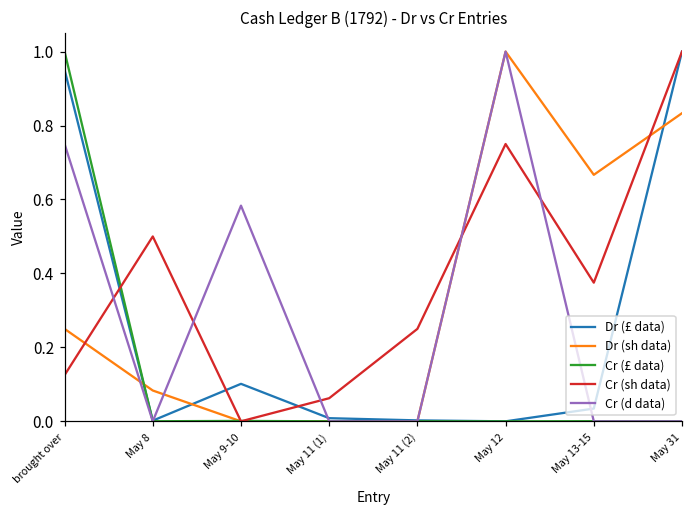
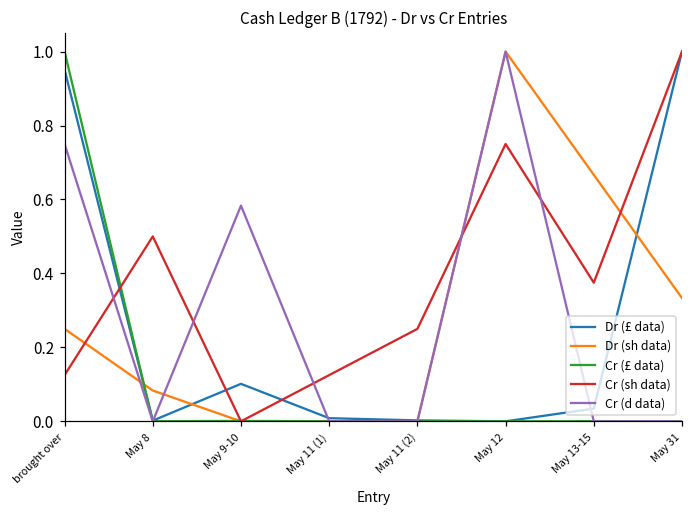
  {
    "Dr (£ data)": {
      "brought over": 0.95,
      "May 9-10": 0.10,
      "May 11 (1)": 0.01
    },
    "Dr (sh data)": {
      "brought over": 0.25,
      "May 8": 0.08,
      "May 13-15": 0.67,
-     "May 31": 0.83
+     "May 31": 0.33
    },
    "Cr (£ data)": {
      "brought over": 1.00
    },
    "Cr (sh data)": {
      "brought over": 0.13,
      "May 8": 0.50,
-     "May 11 (1)": 0.06,
+     "May 11 (1)": 0.13,
      "May 11 (2)": 0.25,
      "May 12": 0.75,
      "May 13-15": 0.38
    },
    "Cr (d data)": {
      "brought over": 0.75,
      "May 9-10": 0.58
    }
  }
